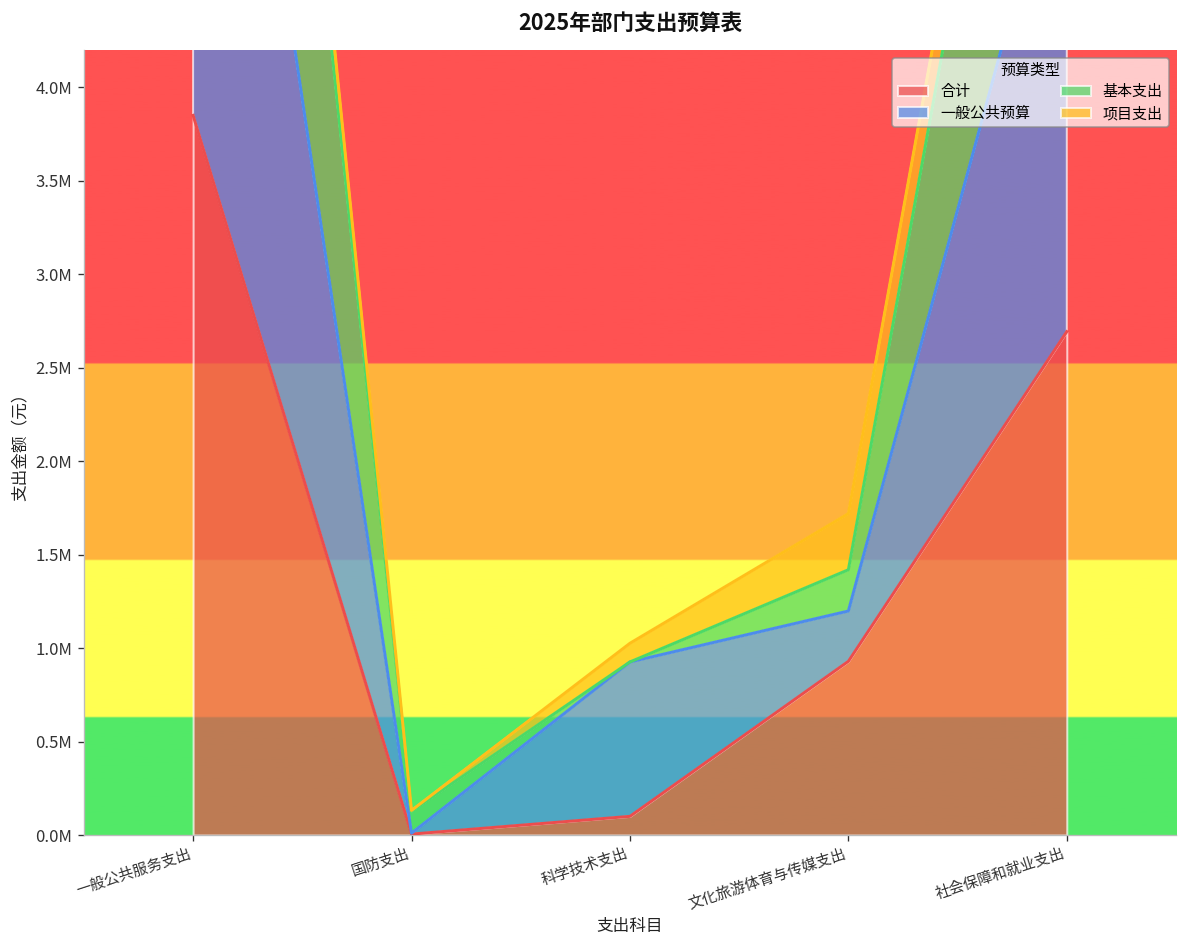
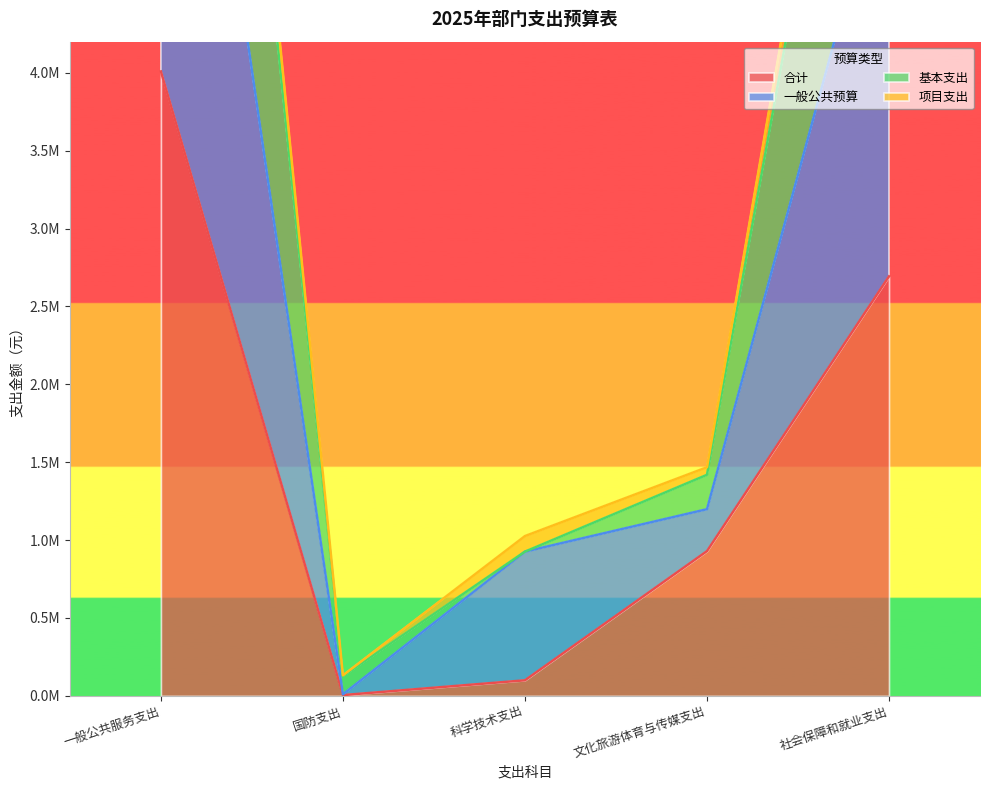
  {
    "合计": {
-     "一般公共服务支出": 3850000,
+     "一般公共服务支出": 4010000,
      "科学技术支出": 100000,
      "文化旅游体育与传媒支出": 930000,
      "社会保障和就业支出": 2690000
    },
    "一般公共预算": {
      "文化旅游体育与传媒支出": 270000
    },
    "基本支出": {
      "文化旅游体育与传媒支出": 220000
    },
    "项目支出": {
      "科学技术支出": 100000,
-     "文化旅游体育与传媒支出": 300000
+     "文化旅游体育与传媒支出": 50000
    }
  }
